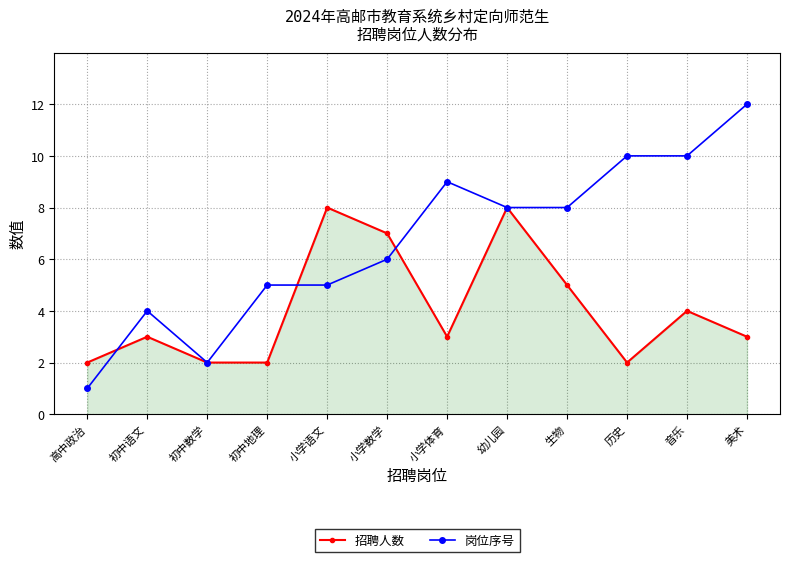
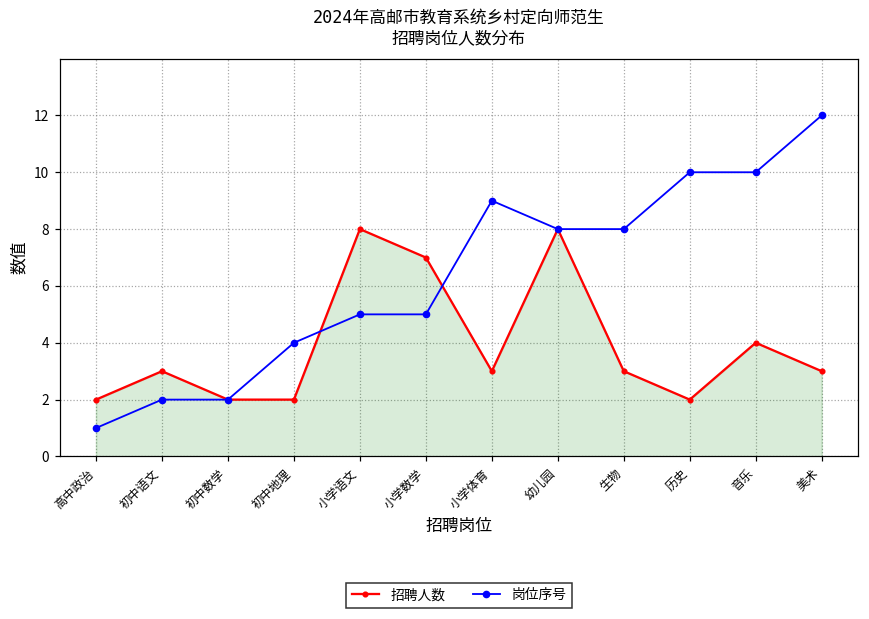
  {
    "招聘人数": {
      "高中政治": 2,
      "初中语文": 3,
      "初中地理": 2,
      "小学语文": 8,
      "小学数学": 7,
      "小学体育": 3,
-     "生物": 5,
+     "生物": 3,
      "历史": 2,
      "音乐": 4,
      "美术": 3
    },
    "岗位序号": {
      "高中政治": 1,
-     "初中语文": 4,
-     "初中地理": 5,
+     "初中语文": 2,
+     "初中地理": 4,
      "小学语文": 5,
-     "小学数学": 6,
+     "小学数学": 5,
      "小学体育": 9,
      "生物": 8,
      "历史": 10,
      "音乐": 10,
      "美术": 12
    }
  }
